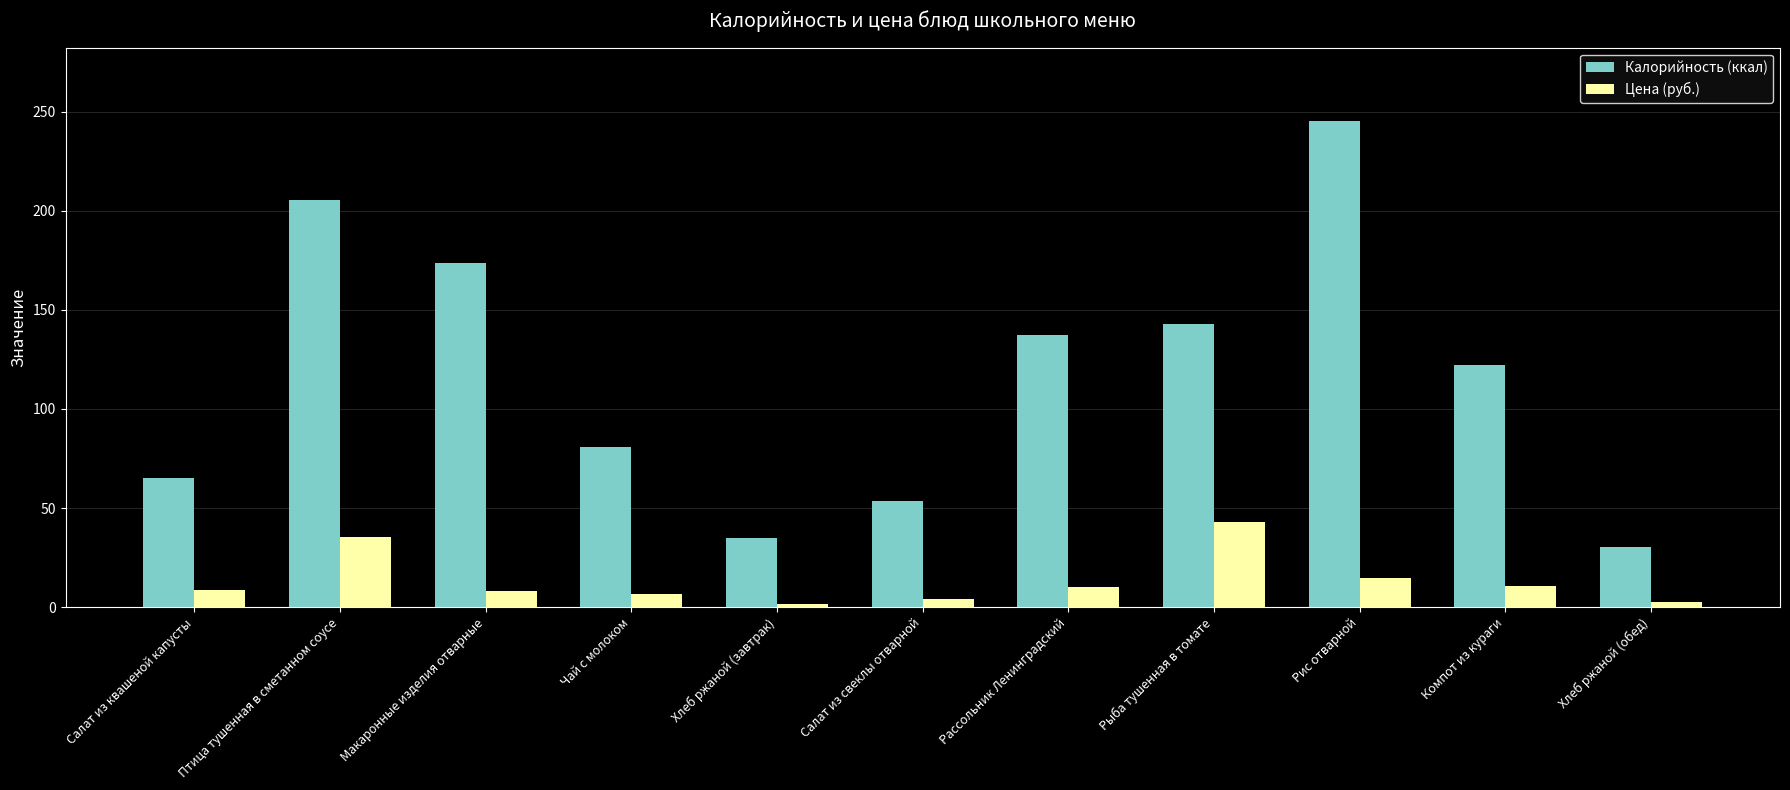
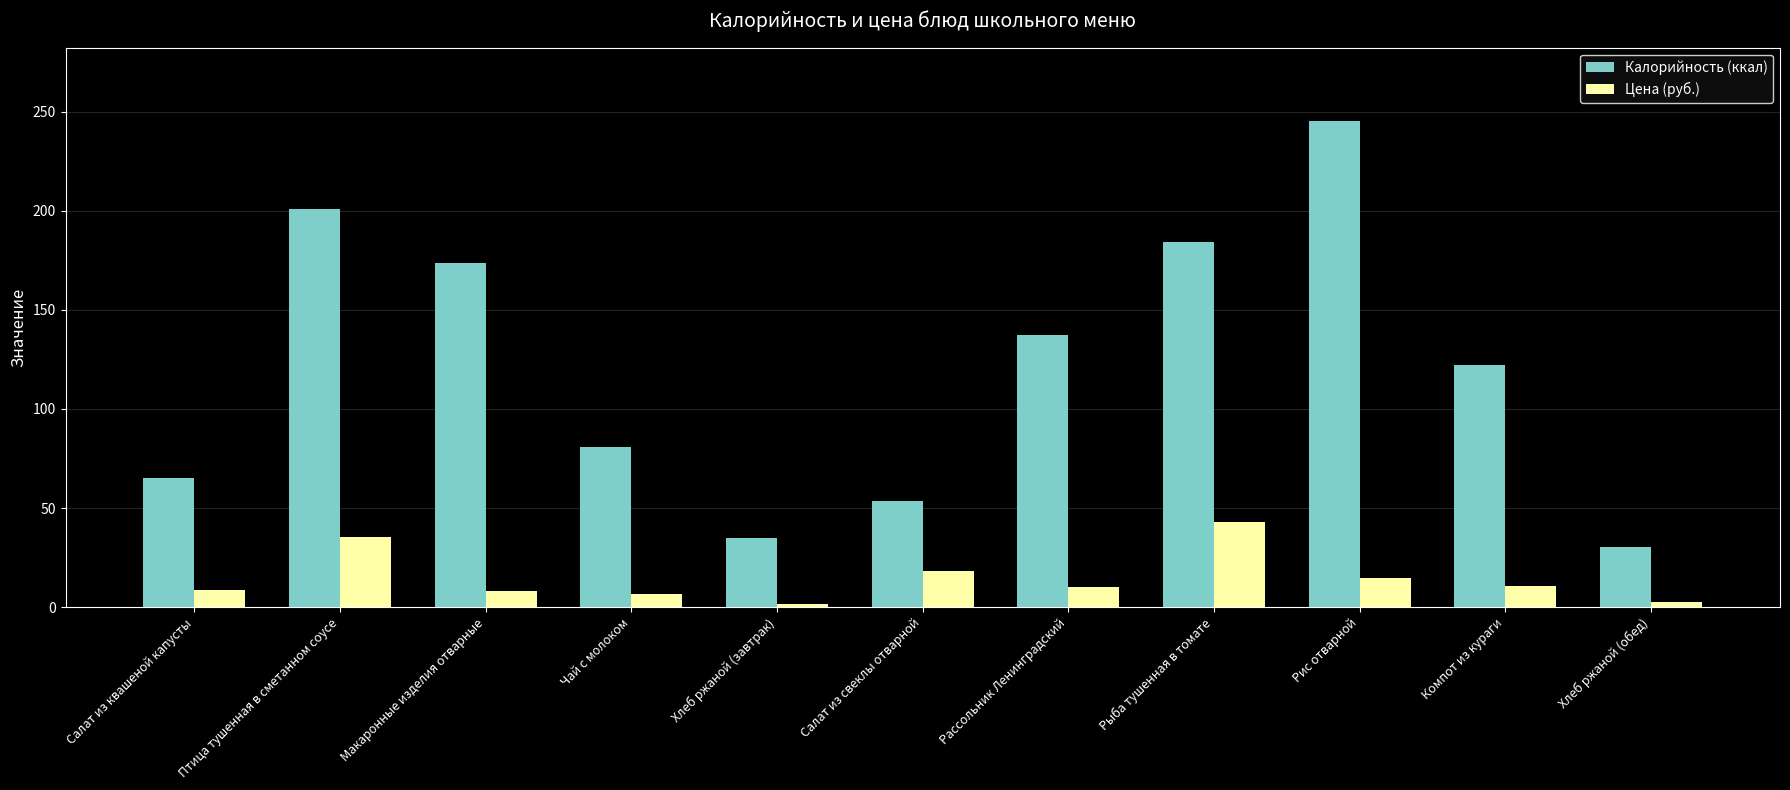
  {
    "Калорийность (ккал)": {
      "Салат из квашеной капусты": 65,
-     "Птица тушенная в сметанном соусе": 205,
+     "Птица тушенная в сметанном соусе": 201,
      "Макаронные изделия отварные": 174,
      "Чай с молоком": 81,
      "Хлеб ржаной (завтрак)": 35,
      "Салат из свеклы отварной": 53,
      "Рассольник Ленинградский": 137,
-     "Рыба тушенная в томате": 143,
+     "Рыба тушенная в томате": 184,
      "Рис отварной": 246,
      "Компот из кураги": 122,
      "Хлеб ржаной (обед)": 31
    },
    "Цена (руб.)": {
      "Салат из квашеной капусты": 9,
      "Птица тушенная в сметанном соусе": 35,
      "Макаронные изделия отварные": 8,
      "Чай с молоком": 6,
      "Хлеб ржаной (завтрак)": 2,
-     "Салат из свеклы отварной": 4,
+     "Салат из свеклы отварной": 18,
      "Рассольник Ленинградский": 10,
      "Рыба тушенная в томате": 43,
      "Рис отварной": 15,
      "Компот из кураги": 11,
      "Хлеб ржаной (обед)": 3
    }
  }
